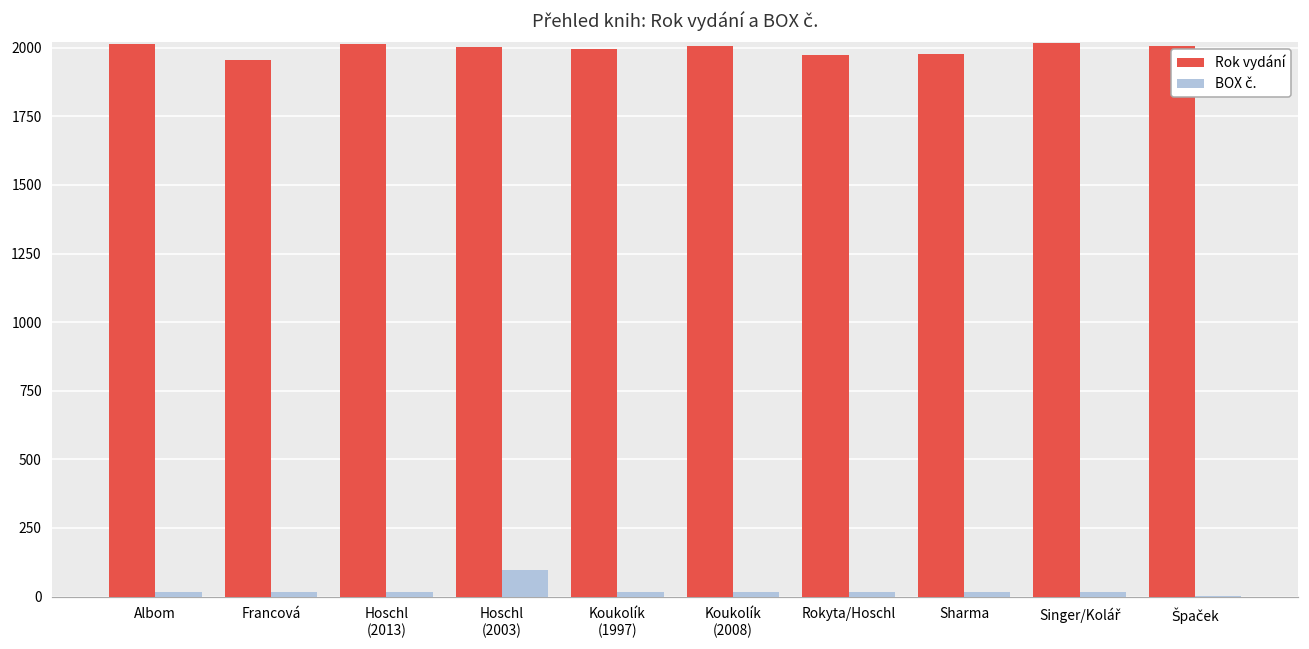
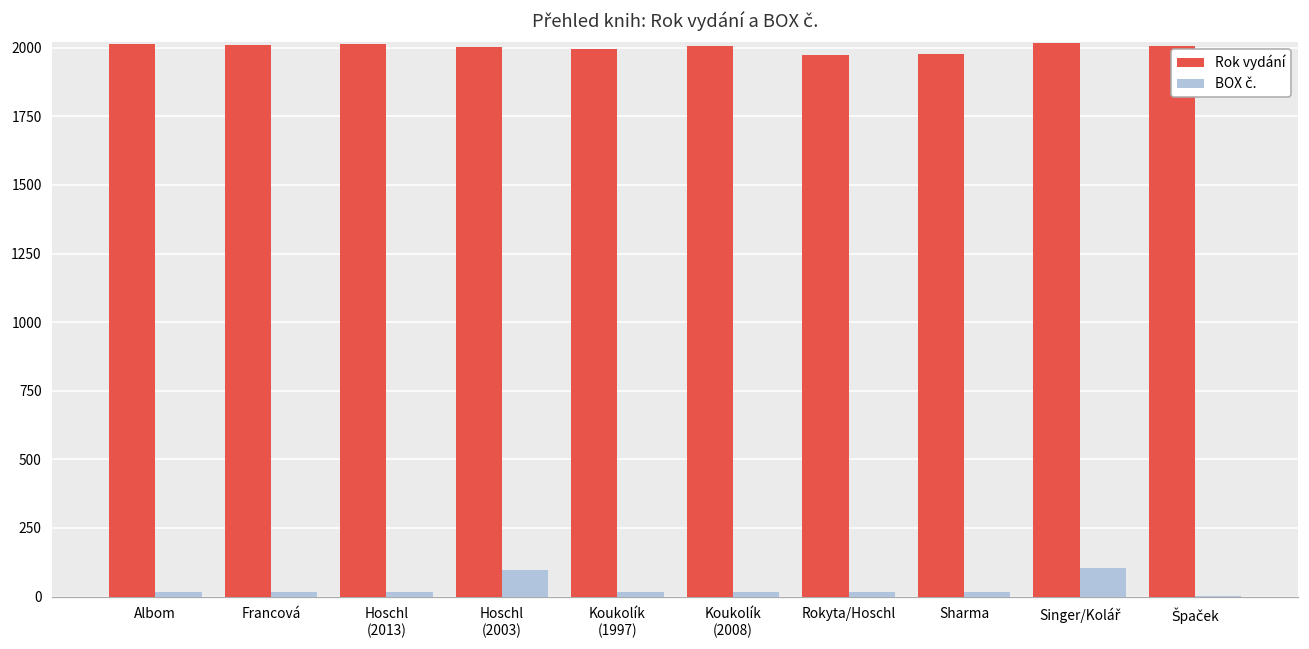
  {
    "Rok vydání": {
      "Albom": 2010,
-     "Francová": 1960,
+     "Francová": 2010,
      "Hoschl (2013)": 2010,
      "Hoschl (2003)": 2000,
      "Koukolík (1997)": 2000,
      "Koukolík (2008)": 2010,
      "Rokyta/Hoschl": 1970,
      "Sharma": 1980,
      "Singer/Kolář": 2020,
      "Špaček": 2010
    },
    "BOX č.": {
      "Albom": 20,
      "Francová": 20,
      "Hoschl (2013)": 20,
      "Hoschl (2003)": 100,
      "Koukolík (1997)": 20,
      "Koukolík (2008)": 20,
      "Rokyta/Hoschl": 20,
      "Sharma": 20,
-     "Singer/Kolář": 20
+     "Singer/Kolář": 100
    }
  }
